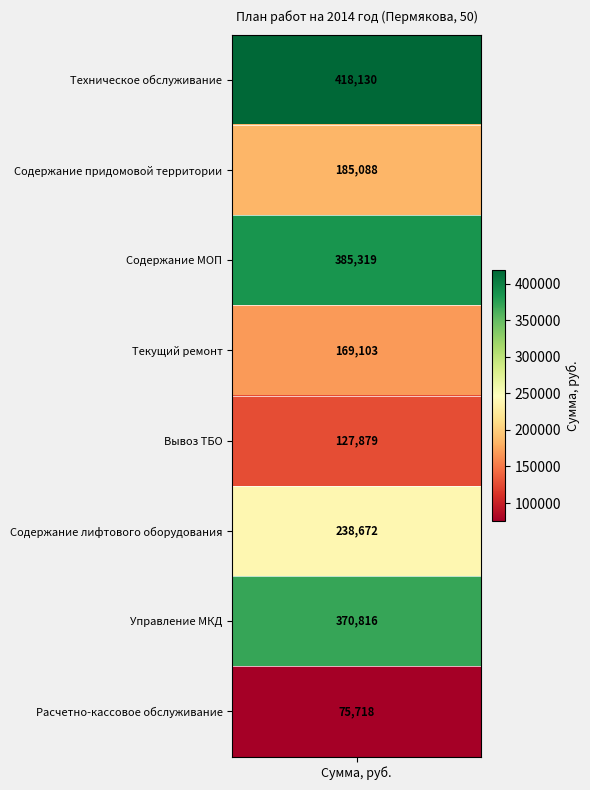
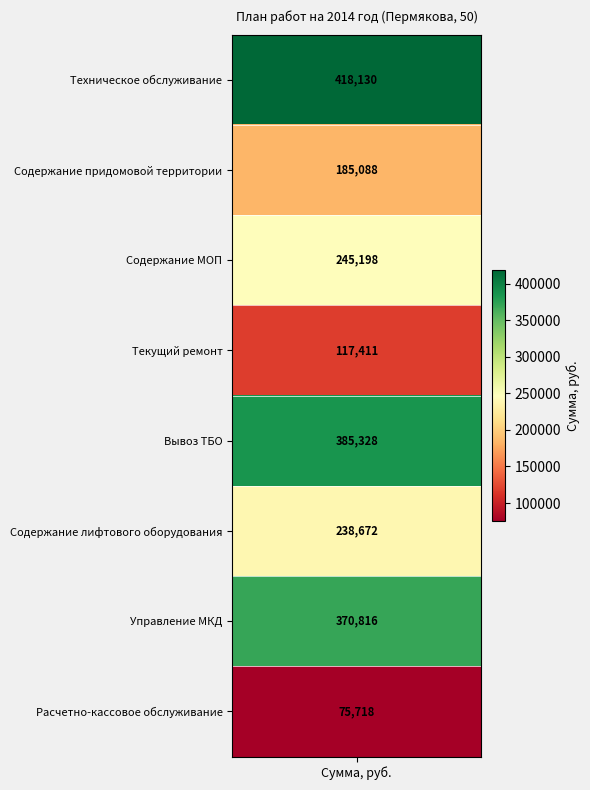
  {
    "Техническое обслуживание": {
      "Сумма, руб.": "418,130"
    },
    "Содержание придомовой территории": {
      "Сумма, руб.": "185,088"
    },
    "Содержание МОП": {
-     "Сумма, руб.": "385,319"
+     "Сумма, руб.": "245,198"
    },
    "Текущий ремонт": {
-     "Сумма, руб.": "169,103"
+     "Сумма, руб.": "117,411"
    },
    "Вывоз ТБО": {
-     "Сумма, руб.": "127,879"
+     "Сумма, руб.": "385,328"
    },
    "Содержание лифтового оборудования": {
      "Сумма, руб.": "238,672"
    },
    "Управление МКД": {
      "Сумма, руб.": "370,816"
    },
    "Расчетно-кассовое обслуживание": {
      "Сумма, руб.": "75,718"
    }
  }
